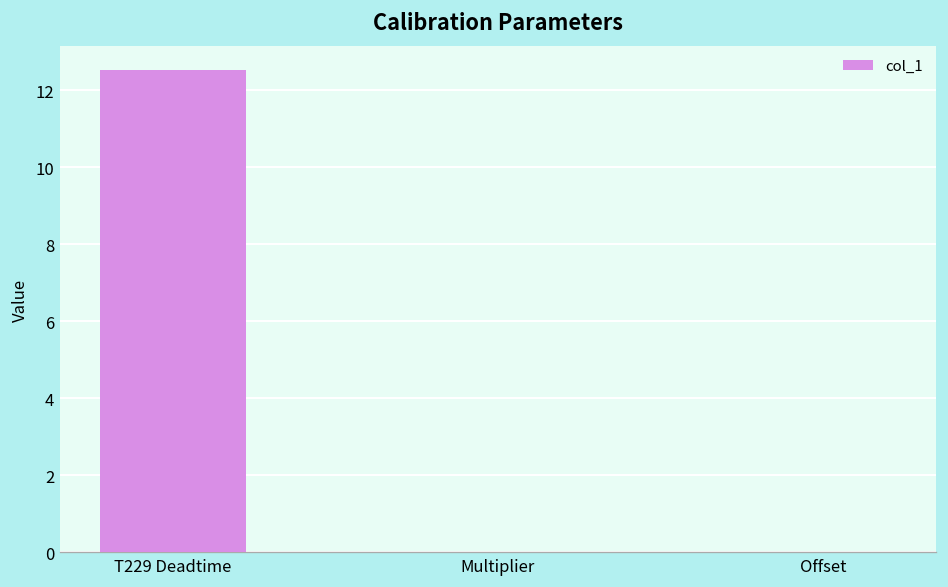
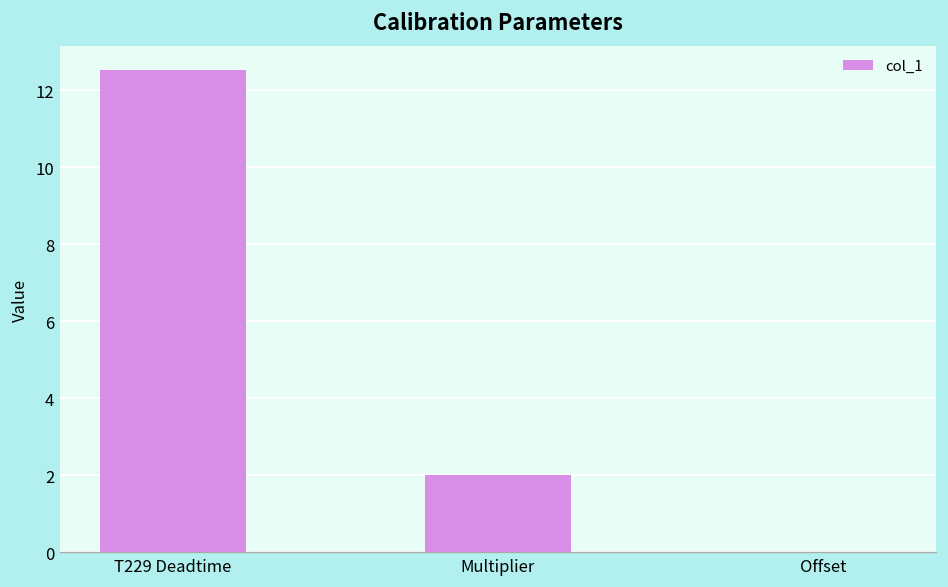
  {
    "T229 Deadtime": 12.5,
-   "Multiplier": 0
+   "Multiplier": 2
  }
